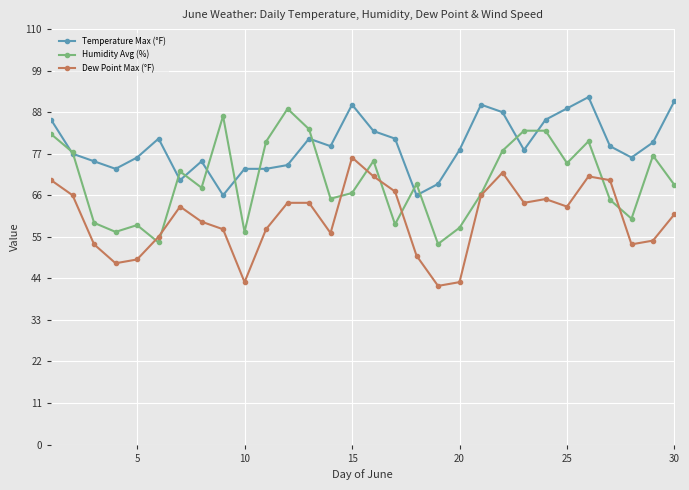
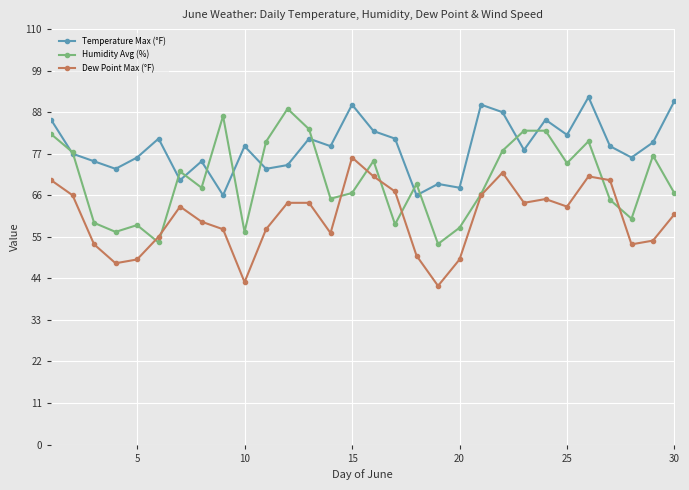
  {
    "Temperature Max (°F)": {
      "5": 76,
-     "10": 73,
+     "10": 79,
      "15": 90,
-     "20": 78,
-     "25": 89,
+     "20": 68,
+     "25": 82,
      "30": 91
    },
    "Humidity Avg (%)": {
      "5": 58,
      "10": 56,
      "15": 67,
      "20": 57,
      "25": 75,
-     "30": 69
+     "30": 67
    },
    "Dew Point Max (°F)": {
      "5": 49,
      "10": 43,
      "15": 76,
-     "20": 43,
+     "20": 49,
      "25": 63,
      "30": 61
    }
  }
